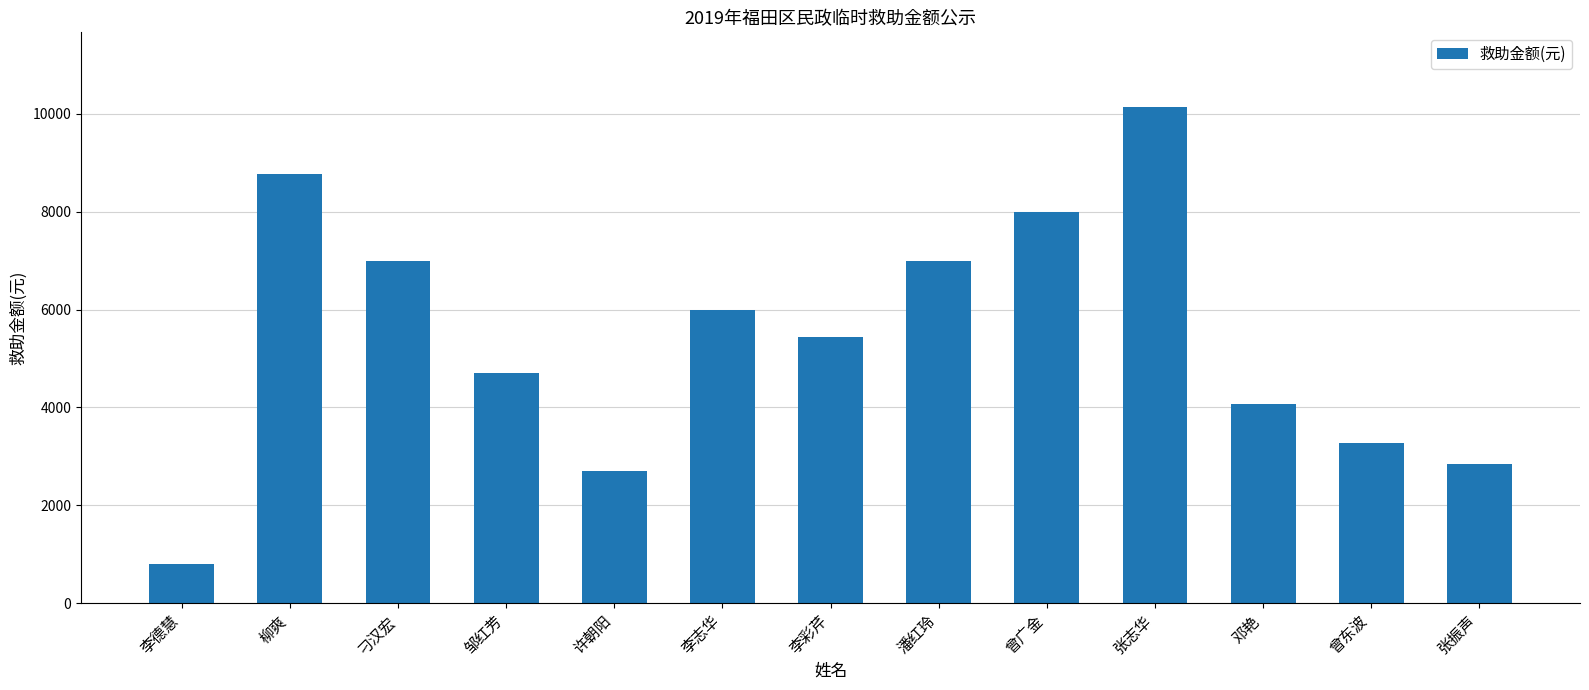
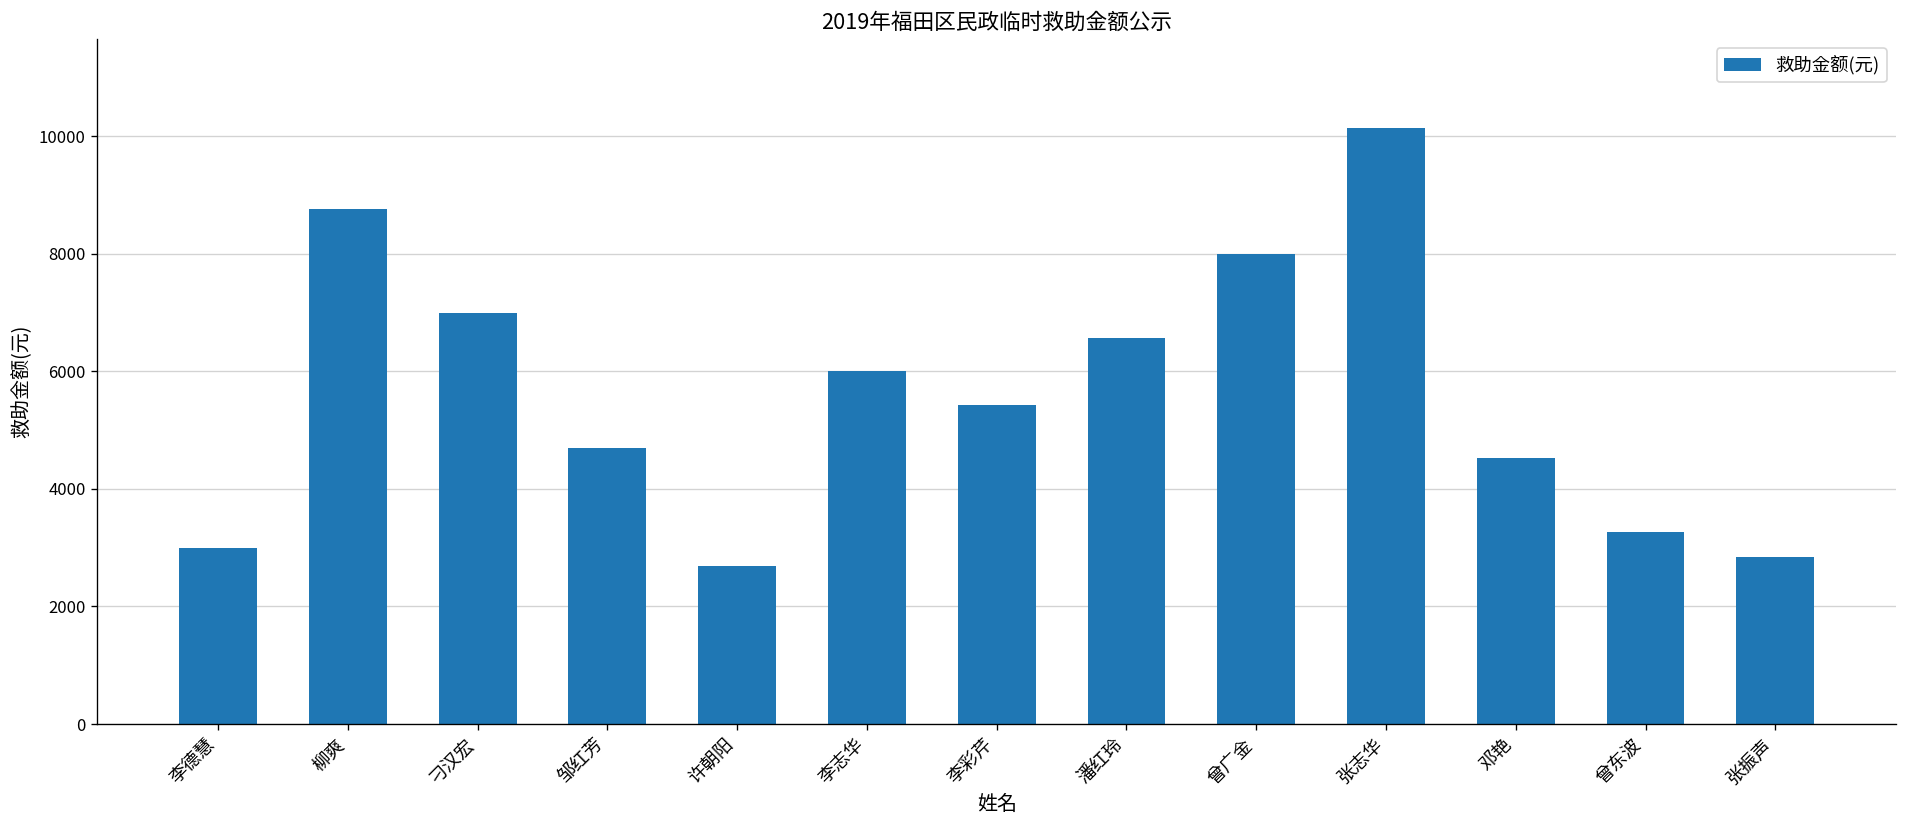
  {
-   "李德慧": 800,
+   "李德慧": 3000,
    "柳爽": 8800,
    "刁汉宏": 7000,
    "邹红芳": 4700,
    "许朝阳": 2700,
    "李志华": 6000,
    "李彩芹": 5400,
-   "潘红玲": 7000,
+   "潘红玲": 6600,
    "曾广金": 8000,
    "张志华": 10100,
-   "邓艳": 4100,
+   "邓艳": 4500,
    "曾东波": 3300,
    "张振声": 2800
  }
